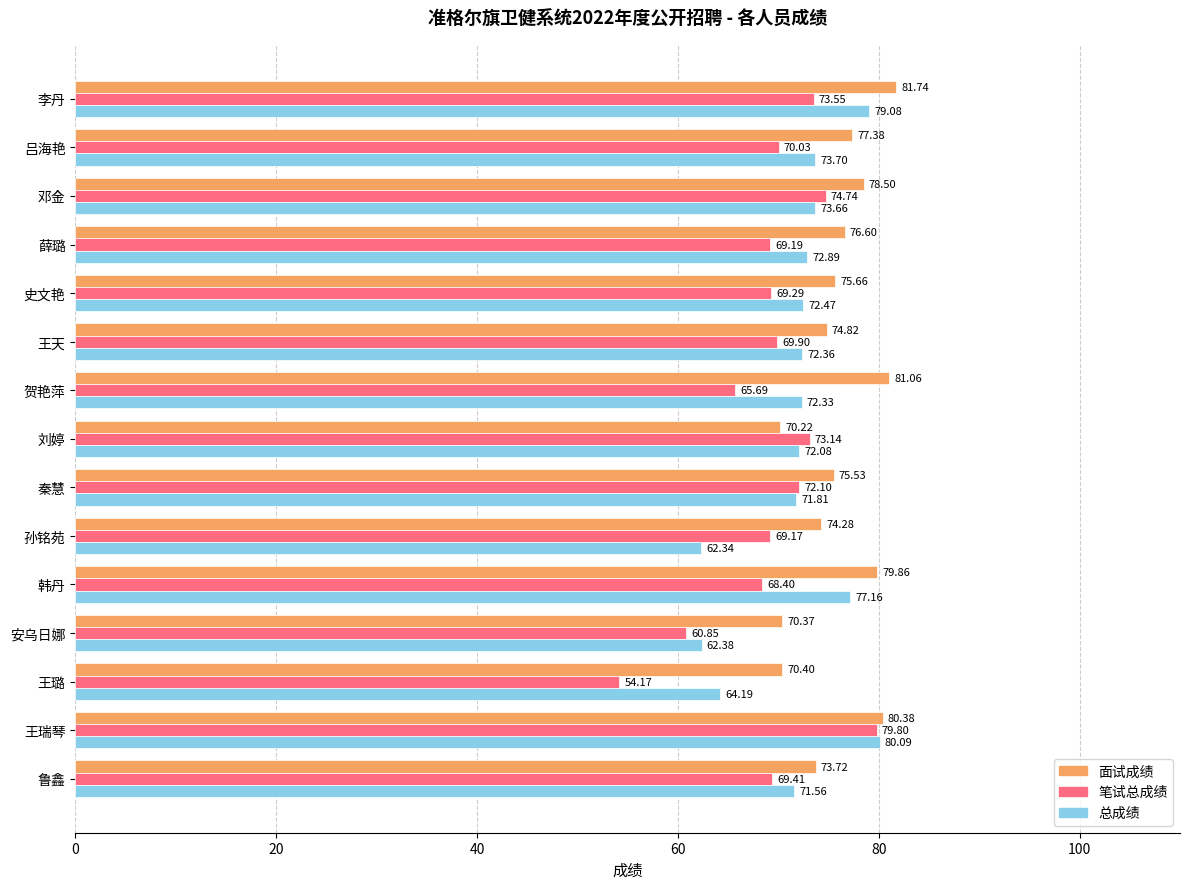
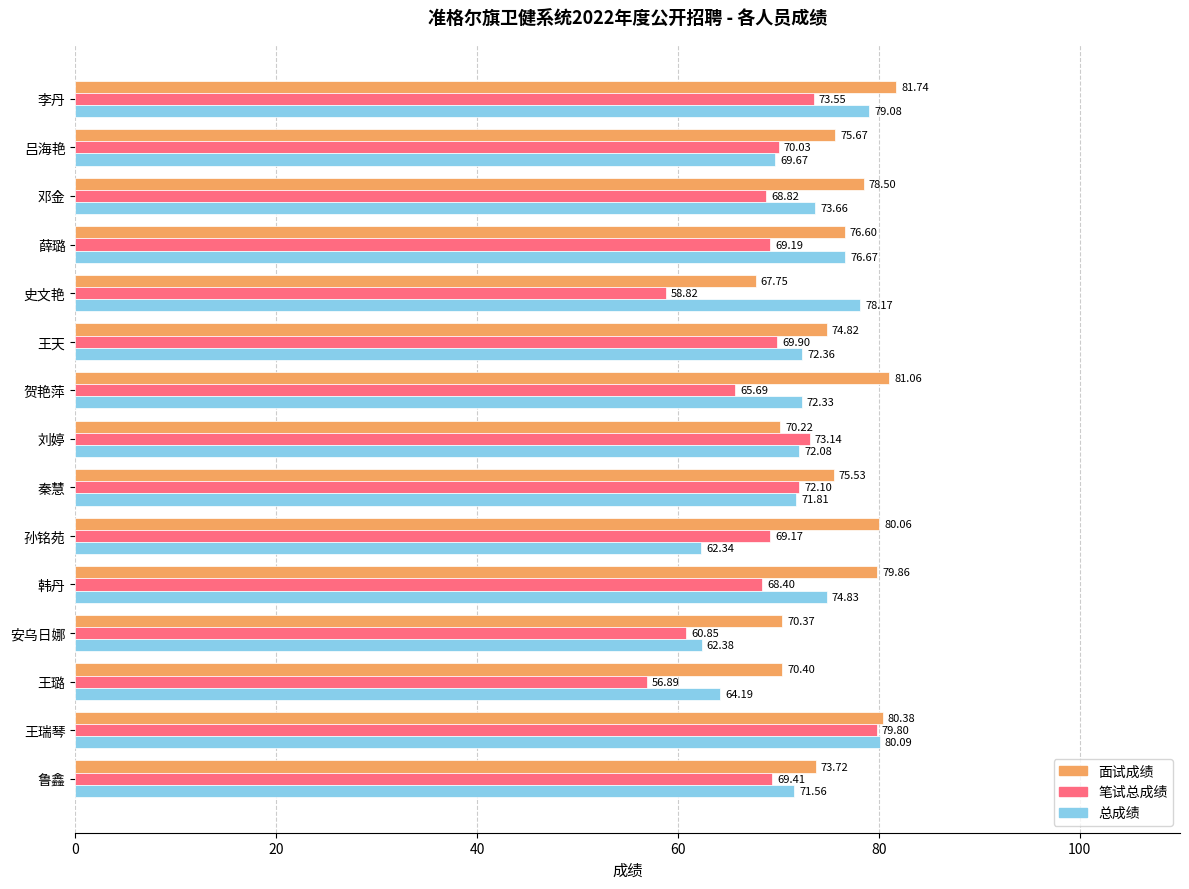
  {
    "面试成绩": {
      "李丹": 81.74,
-     "吕海艳": 77.38,
+     "吕海艳": 75.67,
      "邓金": 78.50,
      "薛璐": 76.60,
-     "史文艳": 75.66,
+     "史文艳": 67.75,
      "王天": 74.82,
      "贺艳萍": 81.06,
      "刘婷": 70.22,
      "秦慧": 75.53,
-     "孙铭苑": 74.28,
+     "孙铭苑": 80.06,
      "韩丹": 79.86,
      "安乌日娜": 70.37,
      "王璐": 70.40,
      "王瑞琴": 80.38,
      "鲁鑫": 73.72
    },
    "笔试总成绩": {
      "李丹": 73.55,
      "吕海艳": 70.03,
-     "邓金": 74.74,
+     "邓金": 68.82,
      "薛璐": 69.19,
-     "史文艳": 69.29,
+     "史文艳": 58.82,
      "王天": 69.90,
      "贺艳萍": 65.69,
      "刘婷": 73.14,
      "秦慧": 72.10,
      "孙铭苑": 69.17,
      "韩丹": 68.40,
      "安乌日娜": 60.85,
-     "王璐": 54.17,
+     "王璐": 56.89,
      "王瑞琴": 79.80,
      "鲁鑫": 69.41
    },
    "总成绩": {
      "李丹": 79.08,
-     "吕海艳": 73.70,
+     "吕海艳": 69.67,
      "邓金": 73.66,
-     "薛璐": 72.89,
-     "史文艳": 72.47,
+     "薛璐": 76.67,
+     "史文艳": 78.17,
      "王天": 72.36,
      "贺艳萍": 72.33,
      "刘婷": 72.08,
      "秦慧": 71.81,
      "孙铭苑": 62.34,
-     "韩丹": 77.16,
+     "韩丹": 74.83,
      "安乌日娜": 62.38,
      "王璐": 64.19,
      "王瑞琴": 80.09,
      "鲁鑫": 71.56
    }
  }
